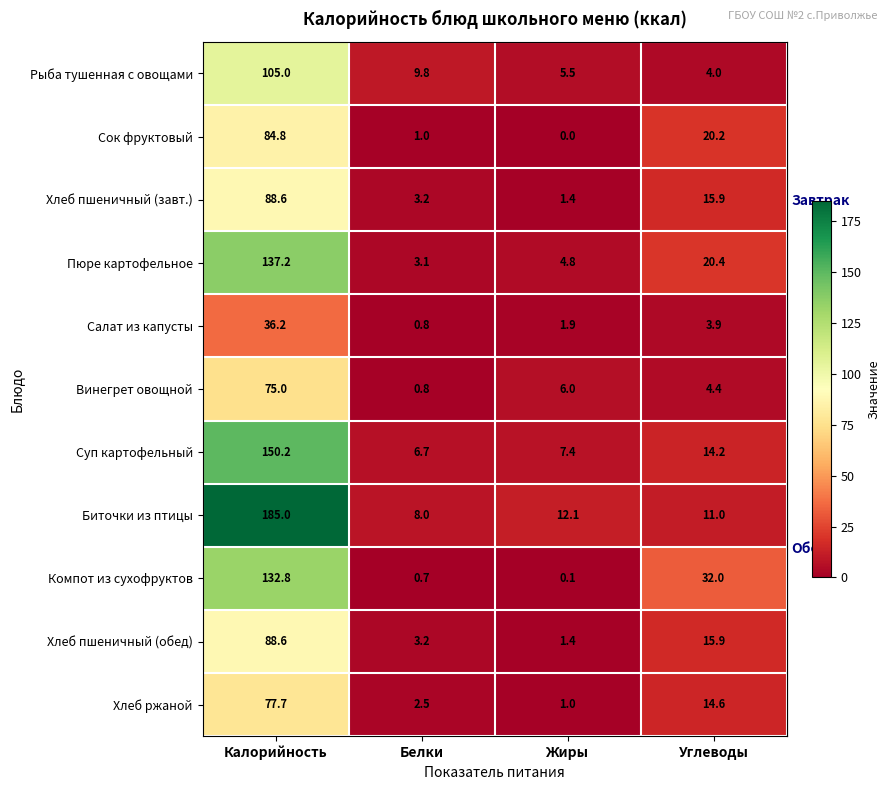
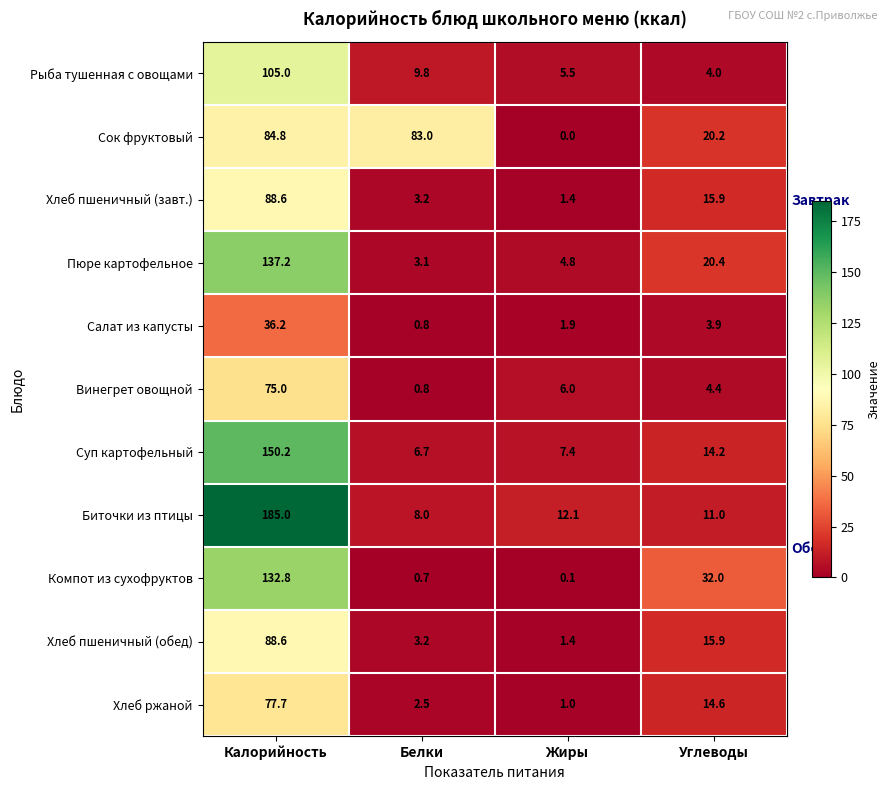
  {
    "Рыба тушенная с овощами": {
      "Калорийность": 105.0,
      "Белки": 9.8,
      "Жиры": 5.5,
      "Углеводы": 4.0
    },
    "Сок фруктовый": {
      "Калорийность": 84.8,
-     "Белки": 1.0,
+     "Белки": 83.0,
      "Жиры": 0.0,
      "Углеводы": 20.2
    },
    "Хлеб пшеничный (завт.)": {
      "Калорийность": 88.6,
      "Белки": 3.2,
      "Жиры": 1.4,
      "Углеводы": 15.9
    },
    "Пюре картофельное": {
      "Калорийность": 137.2,
      "Белки": 3.1,
      "Жиры": 4.8,
      "Углеводы": 20.4
    },
    "Салат из капусты": {
      "Калорийность": 36.2,
      "Белки": 0.8,
      "Жиры": 1.9,
      "Углеводы": 3.9
    },
    "Винегрет овощной": {
      "Калорийность": 75.0,
      "Белки": 0.8,
      "Жиры": 6.0,
      "Углеводы": 4.4
    },
    "Суп картофельный": {
      "Калорийность": 150.2,
      "Белки": 6.7,
      "Жиры": 7.4,
      "Углеводы": 14.2
    },
    "Биточки из птицы": {
      "Калорийность": 185.0,
      "Белки": 8.0,
      "Жиры": 12.1,
      "Углеводы": 11.0
    },
    "Компот из сухофруктов": {
      "Калорийность": 132.8,
      "Белки": 0.7,
      "Жиры": 0.1,
      "Углеводы": 32.0
    },
    "Хлеб пшеничный (обед)": {
      "Калорийность": 88.6,
      "Белки": 3.2,
      "Жиры": 1.4,
      "Углеводы": 15.9
    },
    "Хлеб ржаной": {
      "Калорийность": 77.7,
      "Белки": 2.5,
      "Жиры": 1.0,
      "Углеводы": 14.6
    }
  }
